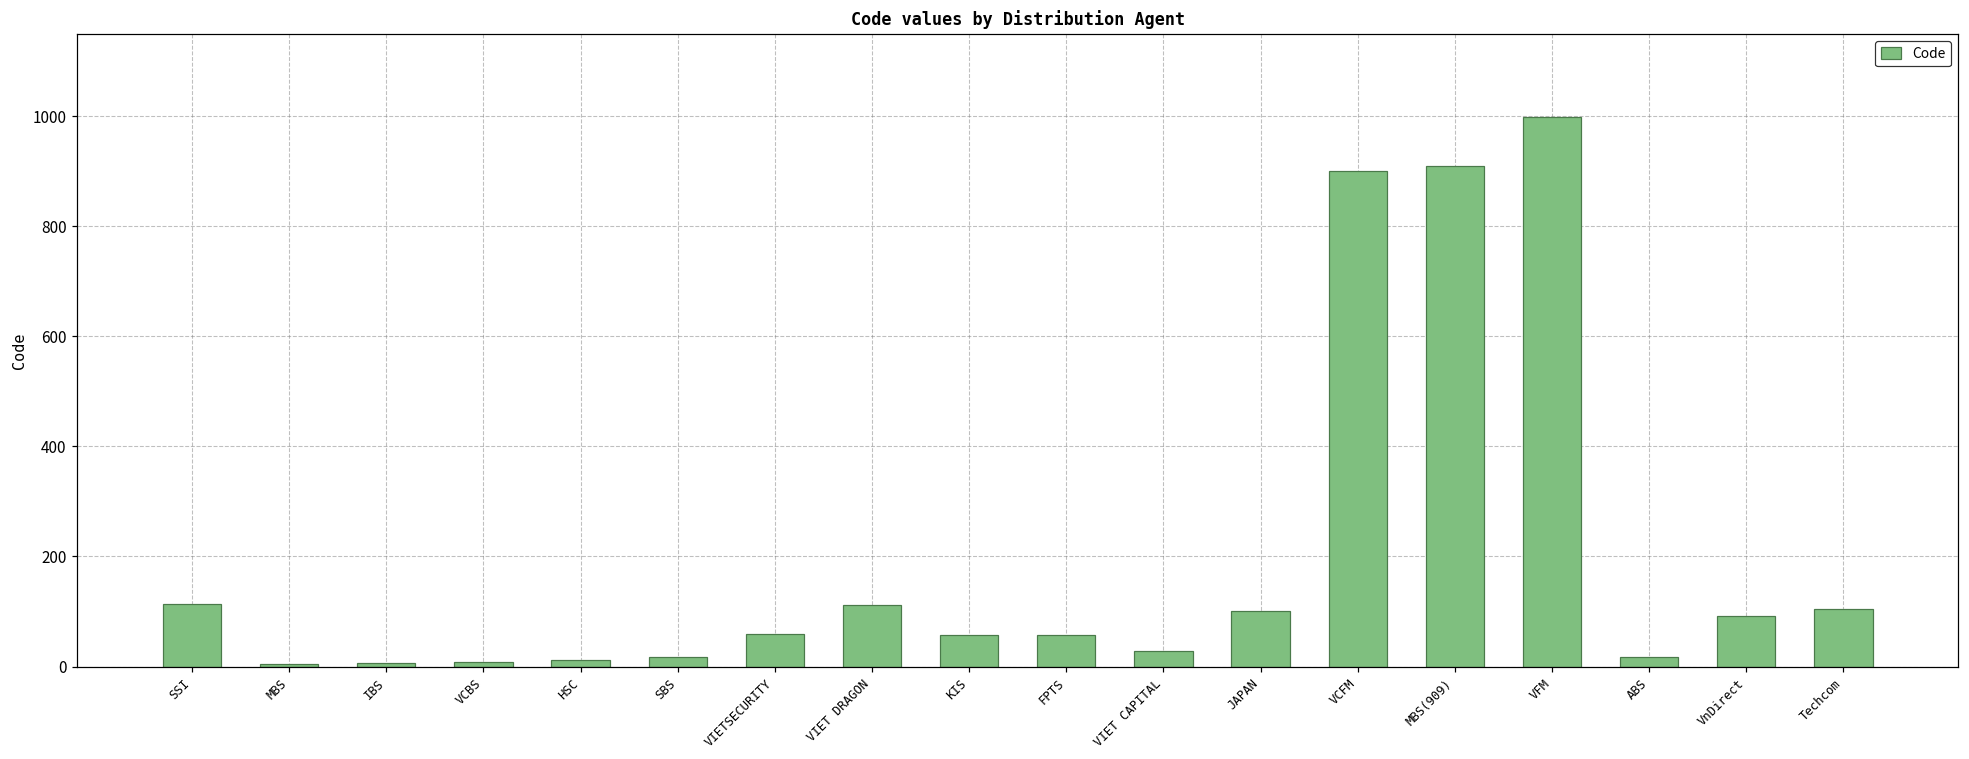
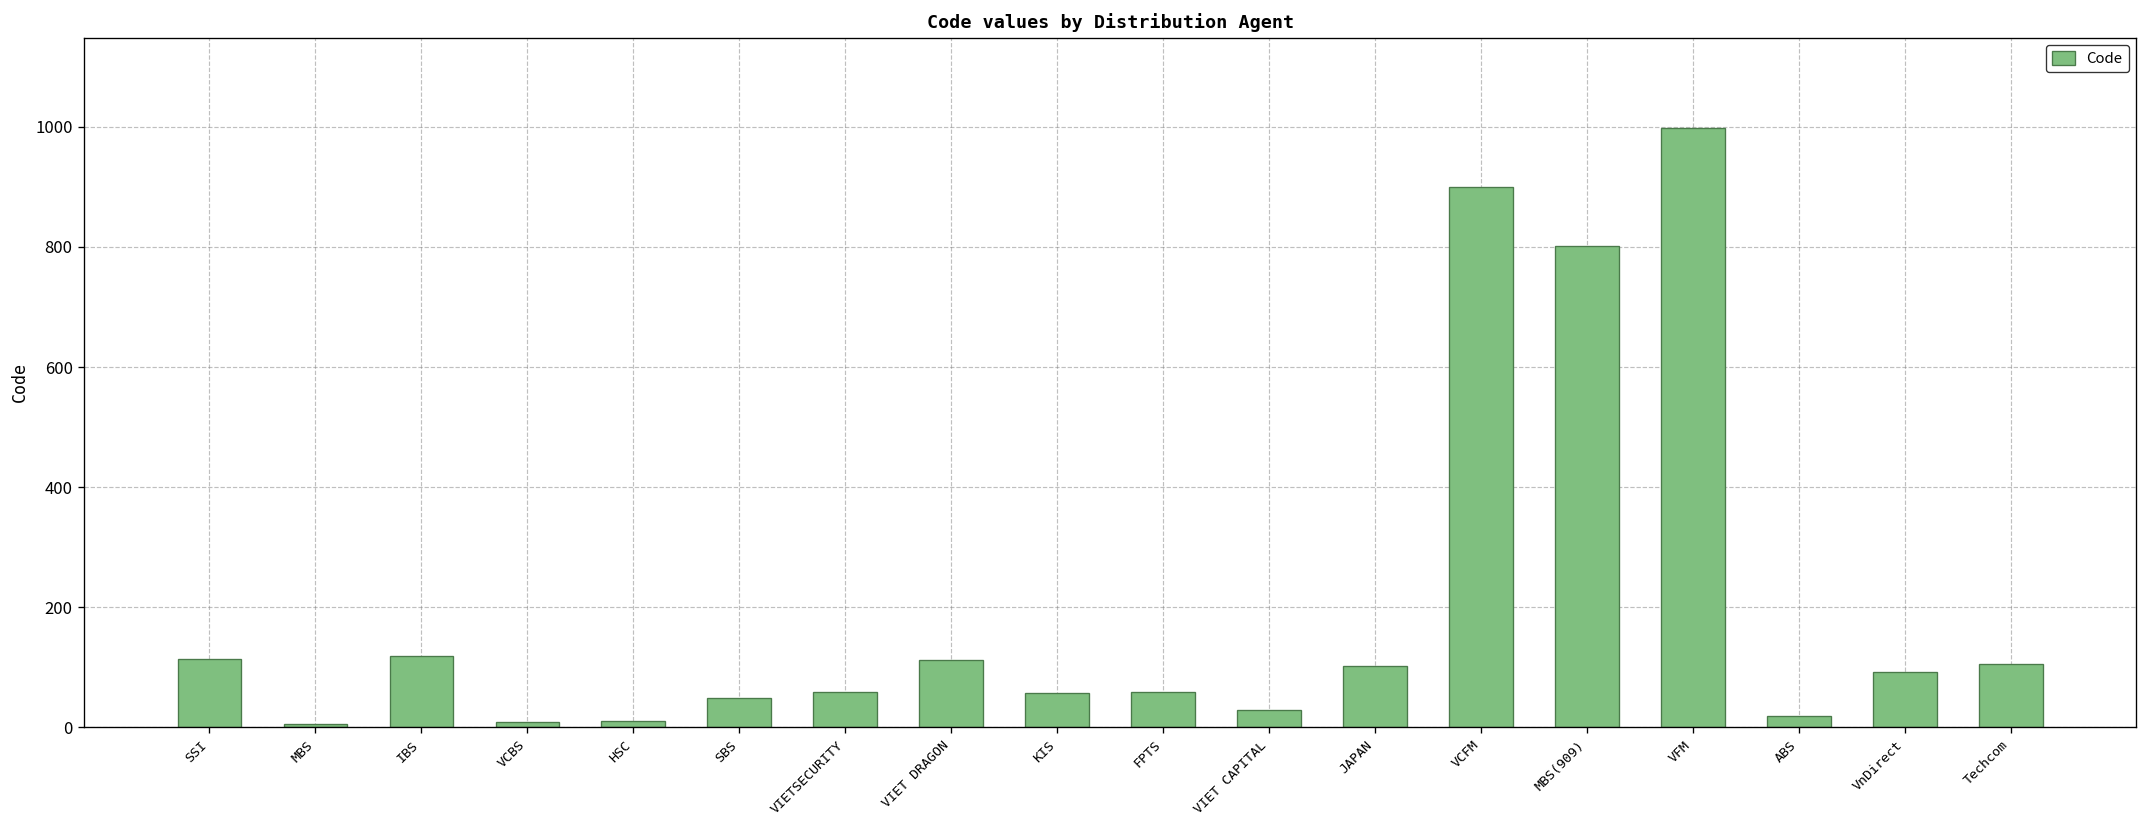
  {
    "SSI": 110,
    "MBS": 10,
-   "IBS": 10,
+   "IBS": 120,
    "VCBS": 10,
    "HSC": 10,
-   "SBS": 20,
+   "SBS": 50,
    "VIETSECURITY": 60,
    "VIET DRAGON": 110,
    "KIS": 60,
    "FPTS": 60,
    "VIET CAPITAL": 30,
    "JAPAN": 100,
    "VCFM": 900,
-   "MBS(909)": 910,
+   "MBS(909)": 800,
    "VFM": 1000,
    "ABS": 20,
    "VnDirect": 90,
    "Techcom": 110
  }
